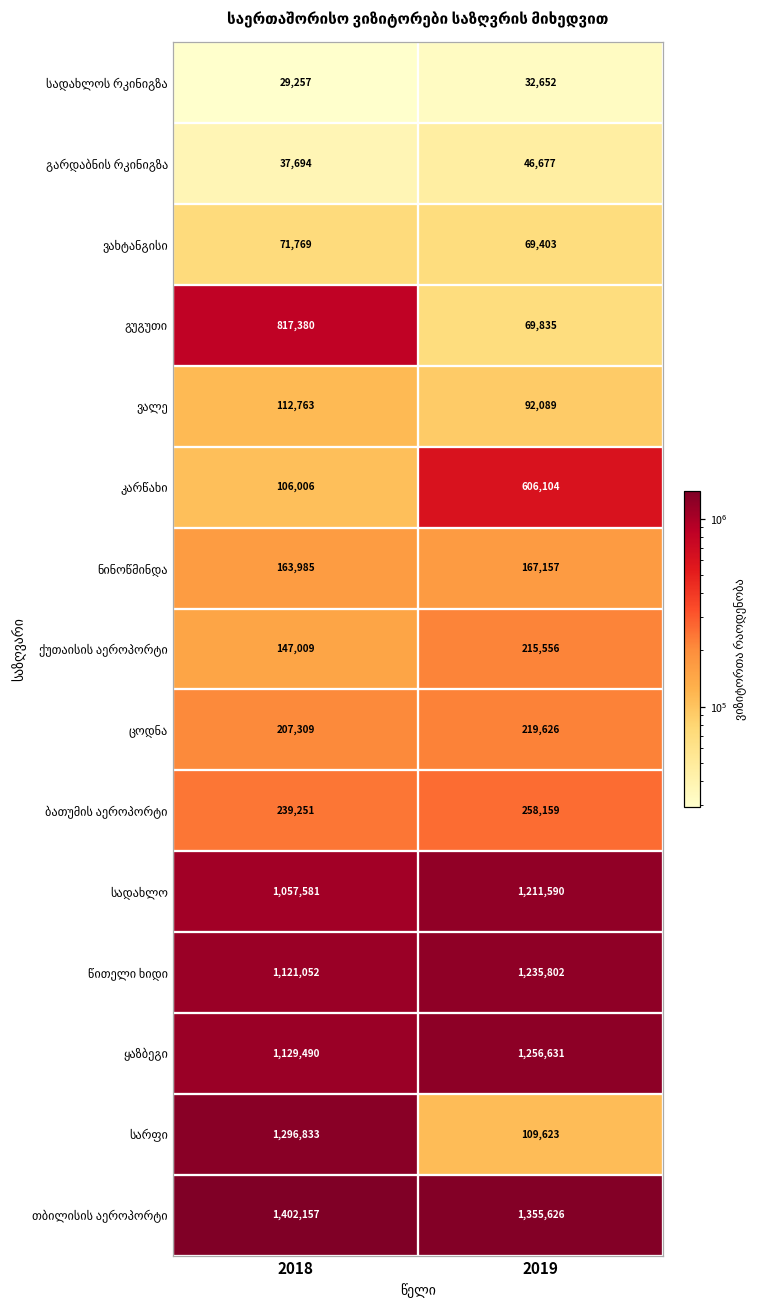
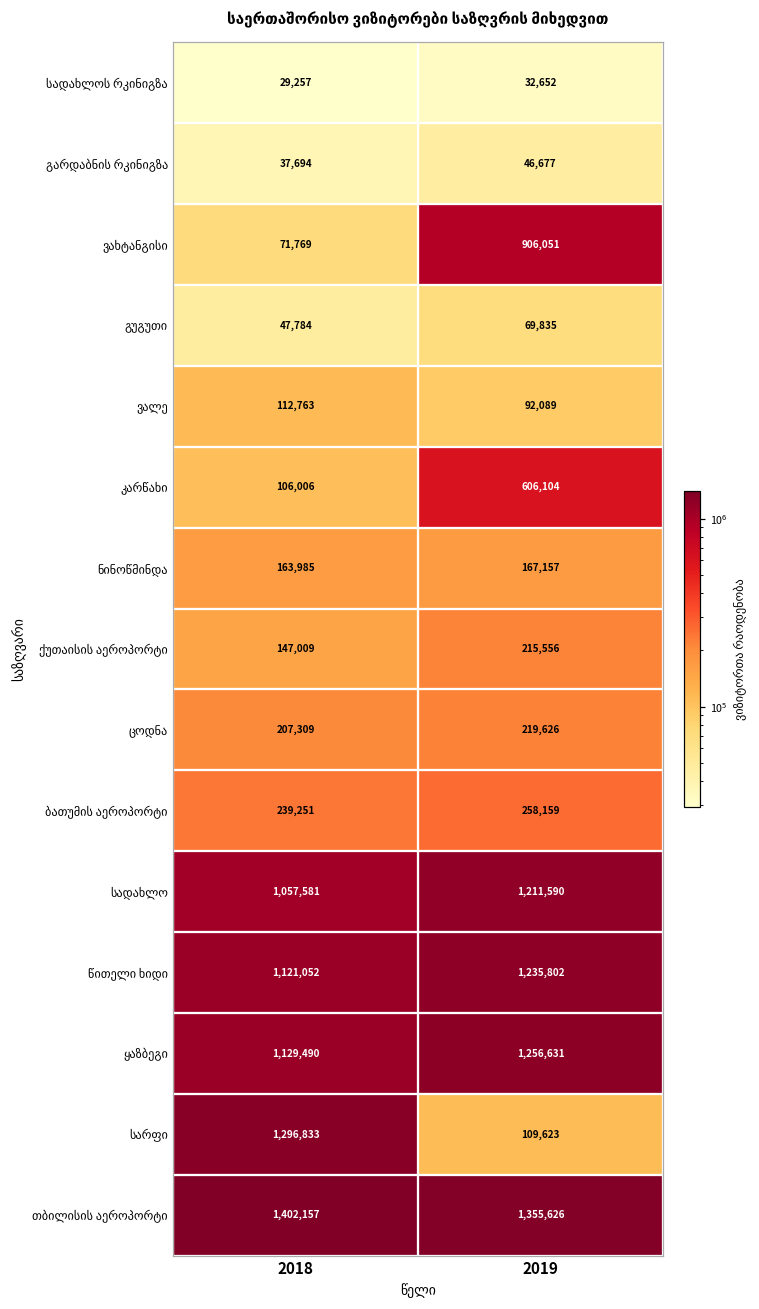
  {
    "სადახლოს რკინიგზა": {
      "2018": "29,257",
      "2019": "32,652"
    },
    "გარდაბნის რკინიგზა": {
      "2018": "37,694",
      "2019": "46,677"
    },
    "ვახტანგისი": {
      "2018": "71,769",
-     "2019": "69,403"
+     "2019": "906,051"
    },
    "გუგუთი": {
-     "2018": "817,380",
+     "2018": "47,784",
      "2019": "69,835"
    },
    "ვალე": {
      "2018": "112,763",
      "2019": "92,089"
    },
    "კარწახი": {
      "2018": "106,006",
      "2019": "606,104"
    },
    "ნინოწმინდა": {
      "2018": "163,985",
      "2019": "167,157"
    },
    "ქუთაისის აეროპორტი": {
      "2018": "147,009",
      "2019": "215,556"
    },
    "ცოდნა": {
      "2018": "207,309",
      "2019": "219,626"
    },
    "ბათუმის აეროპორტი": {
      "2018": "239,251",
      "2019": "258,159"
    },
    "სადახლო": {
      "2018": "1,057,581",
      "2019": "1,211,590"
    },
    "წითელი ხიდი": {
      "2018": "1,121,052",
      "2019": "1,235,802"
    },
    "ყაზბეგი": {
      "2018": "1,129,490",
      "2019": "1,256,631"
    },
    "სარფი": {
      "2018": "1,296,833",
      "2019": "109,623"
    },
    "თბილისის აეროპორტი": {
      "2018": "1,402,157",
      "2019": "1,355,626"
    }
  }
